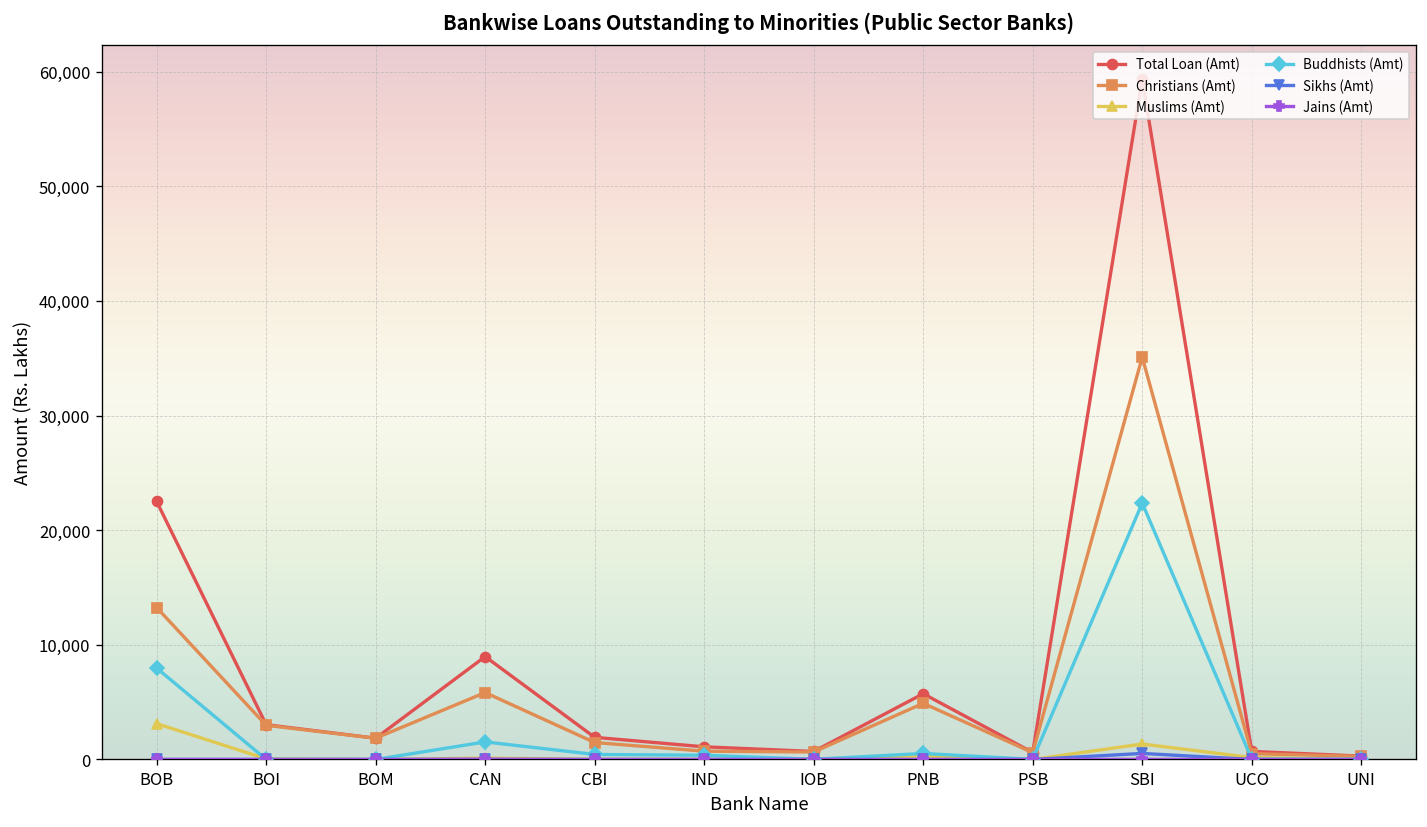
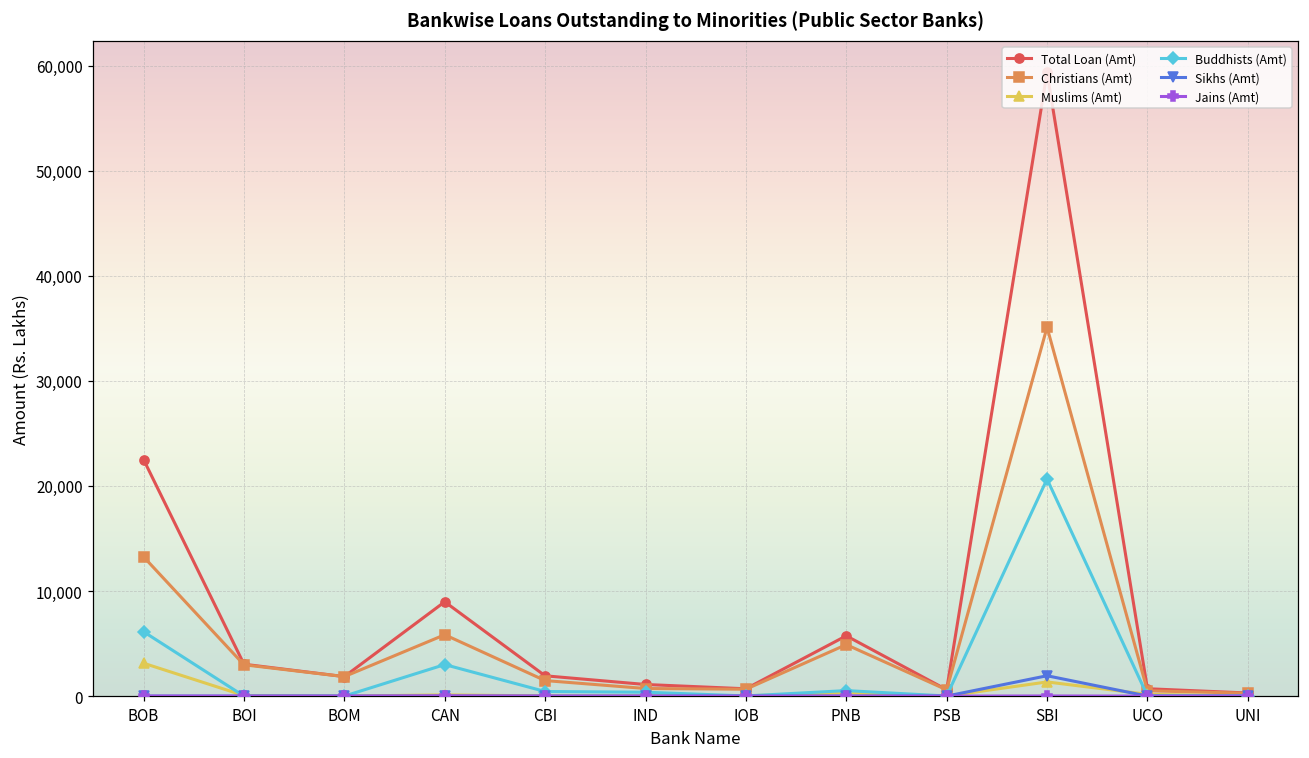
  {
    "Muslims (Amt)": {
      "BOB": "3,000",
      "SBI": "1,000"
    },
    "Buddhists (Amt)": {
-     "BOB": "8,000",
-     "CAN": "2,000",
+     "BOB": "6,000",
+     "CAN": "3,000",
      "CBI": "0",
      "IND": "0",
-     "SBI": "22,000"
+     "SBI": "21,000"
    },
    "Sikhs (Amt)": {
-     "SBI": "1,000"
+     "SBI": "2,000"
    },
    "Jains (Amt)": {
      "SBI": "0"
    }
  }
